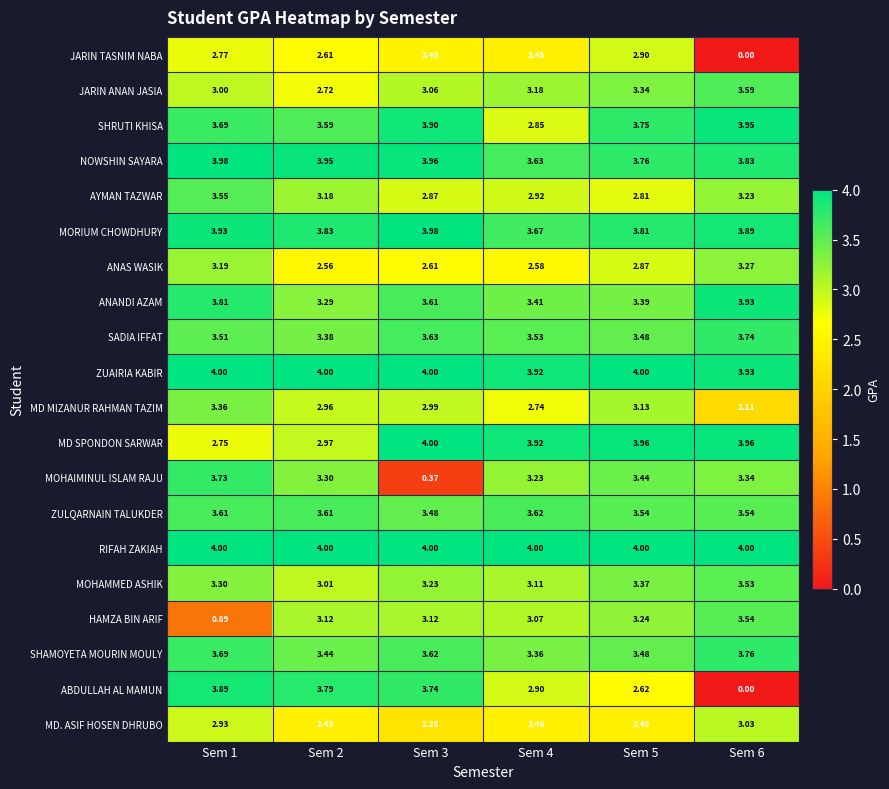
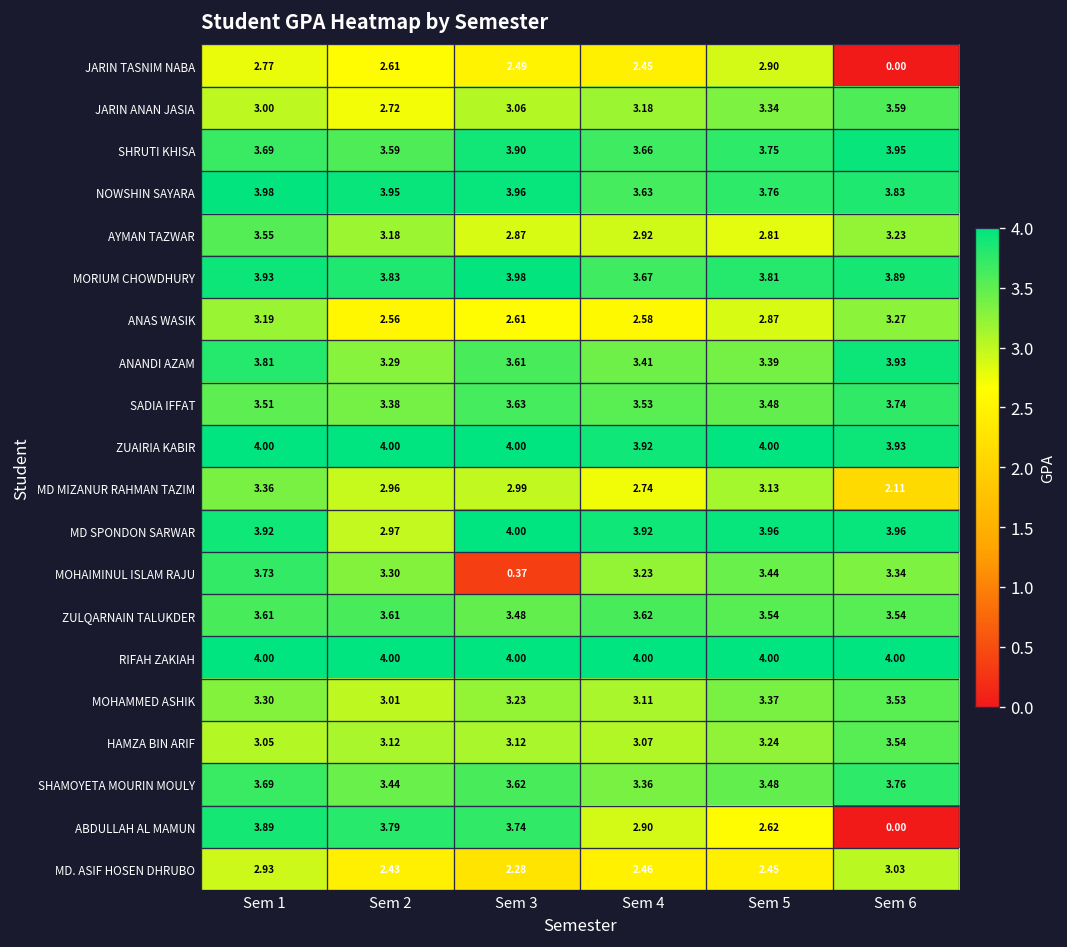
  {
    "JARIN TASNIM NABA": {
      "Sem 1": 2.77,
      "Sem 2": 2.61,
      "Sem 3": 2.49,
      "Sem 4": 2.45,
      "Sem 5": 2.90,
      "Sem 6": 0.00
    },
    "JARIN ANAN JASIA": {
      "Sem 1": 3.00,
      "Sem 2": 2.72,
      "Sem 3": 3.06,
      "Sem 4": 3.18,
      "Sem 5": 3.34,
      "Sem 6": 3.59
    },
    "SHRUTI KHISA": {
      "Sem 1": 3.69,
      "Sem 2": 3.59,
      "Sem 3": 3.90,
-     "Sem 4": 2.85,
+     "Sem 4": 3.66,
      "Sem 5": 3.75,
      "Sem 6": 3.95
    },
    "NOWSHIN SAYARA": {
      "Sem 1": 3.98,
      "Sem 2": 3.95,
      "Sem 3": 3.96,
      "Sem 4": 3.63,
      "Sem 5": 3.76,
      "Sem 6": 3.83
    },
    "AYMAN TAZWAR": {
      "Sem 1": 3.55,
      "Sem 2": 3.18,
      "Sem 3": 2.87,
      "Sem 4": 2.92,
      "Sem 5": 2.81,
      "Sem 6": 3.23
    },
    "MORIUM CHOWDHURY": {
      "Sem 1": 3.93,
      "Sem 2": 3.83,
      "Sem 3": 3.98,
      "Sem 4": 3.67,
      "Sem 5": 3.81,
      "Sem 6": 3.89
    },
    "ANAS WASIK": {
      "Sem 1": 3.19,
      "Sem 2": 2.56,
      "Sem 3": 2.61,
      "Sem 4": 2.58,
      "Sem 5": 2.87,
      "Sem 6": 3.27
    },
    "ANANDI AZAM": {
      "Sem 1": 3.81,
      "Sem 2": 3.29,
      "Sem 3": 3.61,
      "Sem 4": 3.41,
      "Sem 5": 3.39,
      "Sem 6": 3.93
    },
    "SADIA IFFAT": {
      "Sem 1": 3.51,
      "Sem 2": 3.38,
      "Sem 3": 3.63,
      "Sem 4": 3.53,
      "Sem 5": 3.48,
      "Sem 6": 3.74
    },
    "ZUAIRIA KABIR": {
      "Sem 1": 4.00,
      "Sem 2": 4.00,
      "Sem 3": 4.00,
      "Sem 4": 3.92,
      "Sem 5": 4.00,
      "Sem 6": 3.93
    },
    "MD MIZANUR RAHMAN TAZIM": {
      "Sem 1": 3.36,
      "Sem 2": 2.96,
      "Sem 3": 2.99,
      "Sem 4": 2.74,
      "Sem 5": 3.13,
      "Sem 6": 2.11
    },
    "MD SPONDON SARWAR": {
-     "Sem 1": 2.75,
+     "Sem 1": 3.92,
      "Sem 2": 2.97,
      "Sem 3": 4.00,
      "Sem 4": 3.92,
      "Sem 5": 3.96,
      "Sem 6": 3.96
    },
    "MOHAIMINUL ISLAM RAJU": {
      "Sem 1": 3.73,
      "Sem 2": 3.30,
      "Sem 3": 0.37,
      "Sem 4": 3.23,
      "Sem 5": 3.44,
      "Sem 6": 3.34
    },
    "ZULQARNAIN TALUKDER": {
      "Sem 1": 3.61,
      "Sem 2": 3.61,
      "Sem 3": 3.48,
      "Sem 4": 3.62,
      "Sem 5": 3.54,
      "Sem 6": 3.54
    },
    "RIFAH ZAKIAH": {
      "Sem 1": 4.00,
      "Sem 2": 4.00,
      "Sem 3": 4.00,
      "Sem 4": 4.00,
      "Sem 5": 4.00,
      "Sem 6": 4.00
    },
    "MOHAMMED ASHIK": {
      "Sem 1": 3.30,
      "Sem 2": 3.01,
      "Sem 3": 3.23,
      "Sem 4": 3.11,
      "Sem 5": 3.37,
      "Sem 6": 3.53
    },
    "HAMZA BIN ARIF": {
-     "Sem 1": 0.89,
+     "Sem 1": 3.05,
      "Sem 2": 3.12,
      "Sem 3": 3.12,
      "Sem 4": 3.07,
      "Sem 5": 3.24,
      "Sem 6": 3.54
    },
    "SHAMOYETA MOURIN MOULY": {
      "Sem 1": 3.69,
      "Sem 2": 3.44,
      "Sem 3": 3.62,
      "Sem 4": 3.36,
      "Sem 5": 3.48,
      "Sem 6": 3.76
    },
    "ABDULLAH AL MAMUN": {
      "Sem 1": 3.89,
      "Sem 2": 3.79,
      "Sem 3": 3.74,
      "Sem 4": 2.90,
      "Sem 5": 2.62,
      "Sem 6": 0.00
    },
    "MD. ASIF HOSEN DHRUBO": {
      "Sem 1": 2.93,
      "Sem 2": 2.43,
      "Sem 3": 2.28,
      "Sem 4": 2.46,
      "Sem 5": 2.45,
      "Sem 6": 3.03
    }
  }
